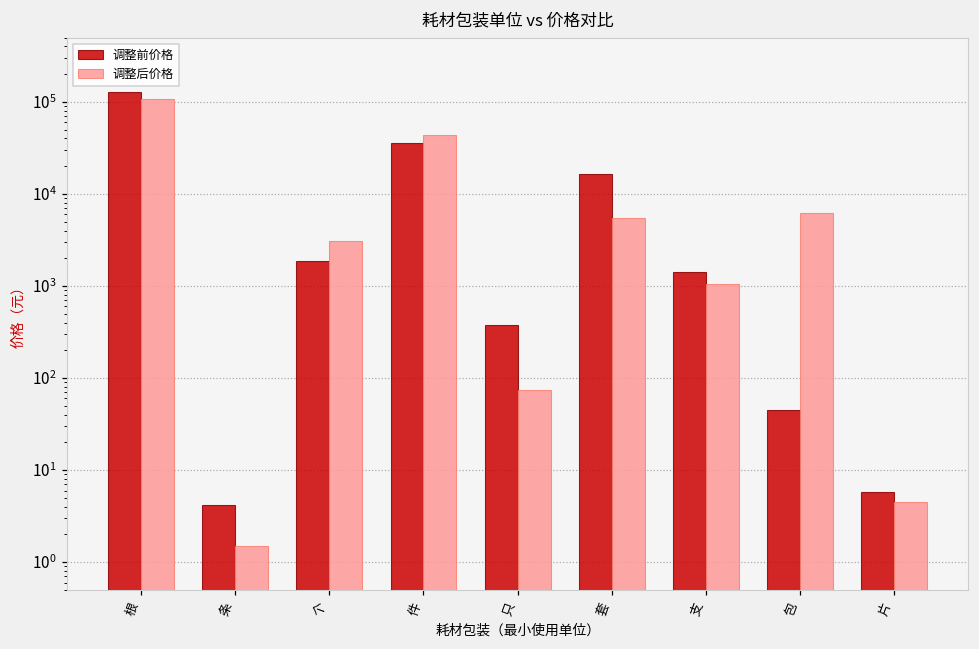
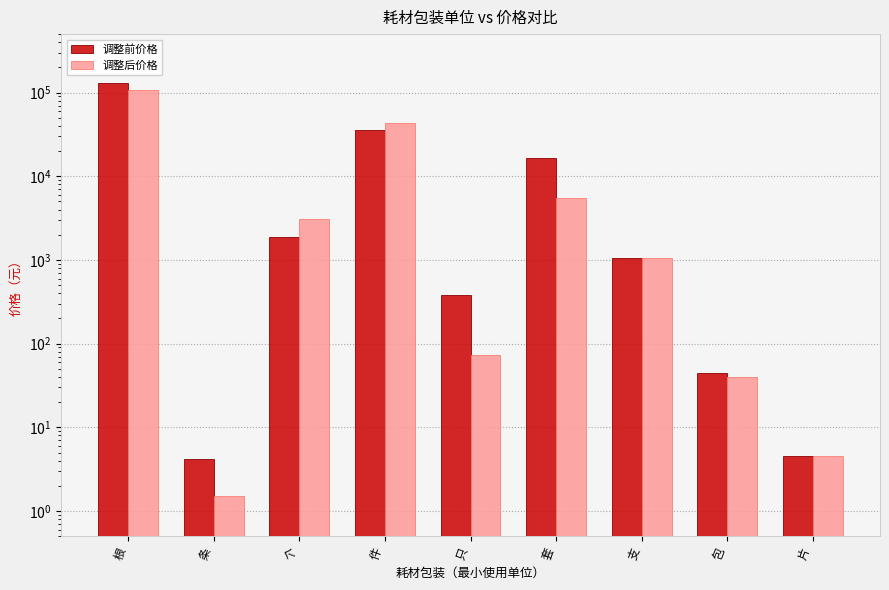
  {
    "调整前价格": {
      "根": 130000,
      "条": 4,
      "个": 1900,
      "件": 36000,
      "只": 400,
      "套": 17000,
-     "支": 1400,
+     "支": 1100,
      "包": 50,
-     "片": 6
+     "片": 5
    },
    "调整后价格": {
      "根": 110000,
      "条": 1.5,
      "个": 3100,
      "件": 40000,
      "只": 70,
      "套": 6000,
      "支": 1100,
-     "包": 6000,
+     "包": 40,
      "片": 5
    }
  }
